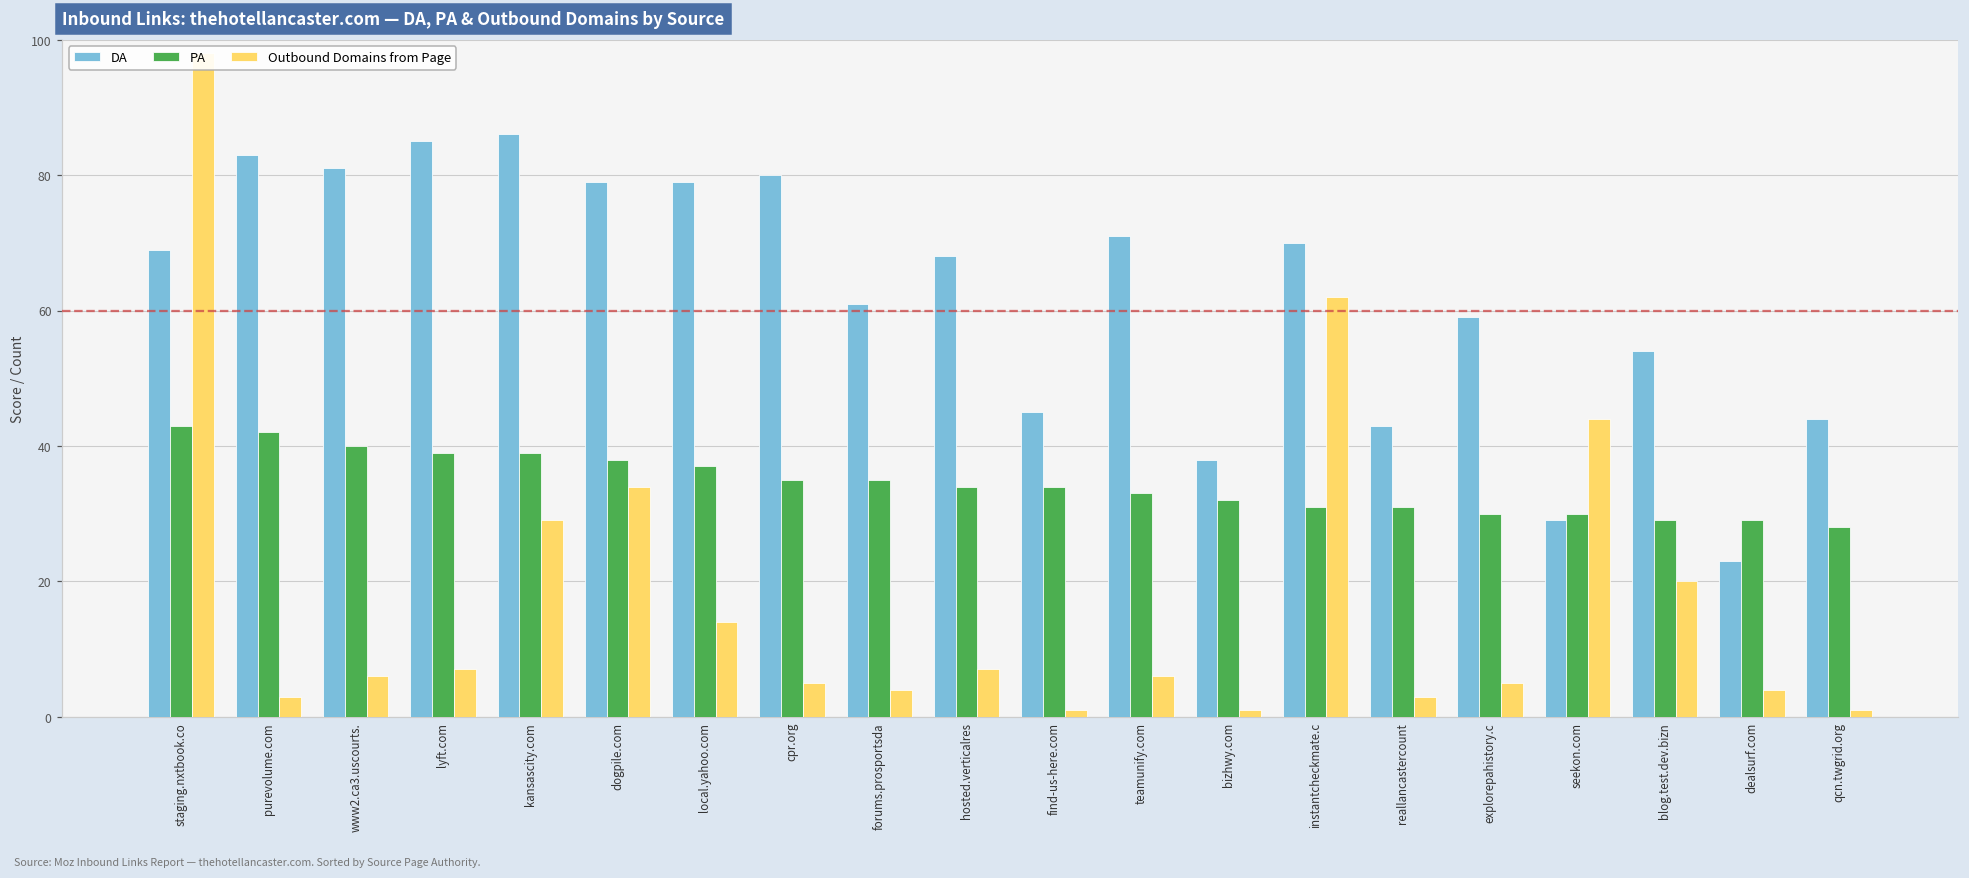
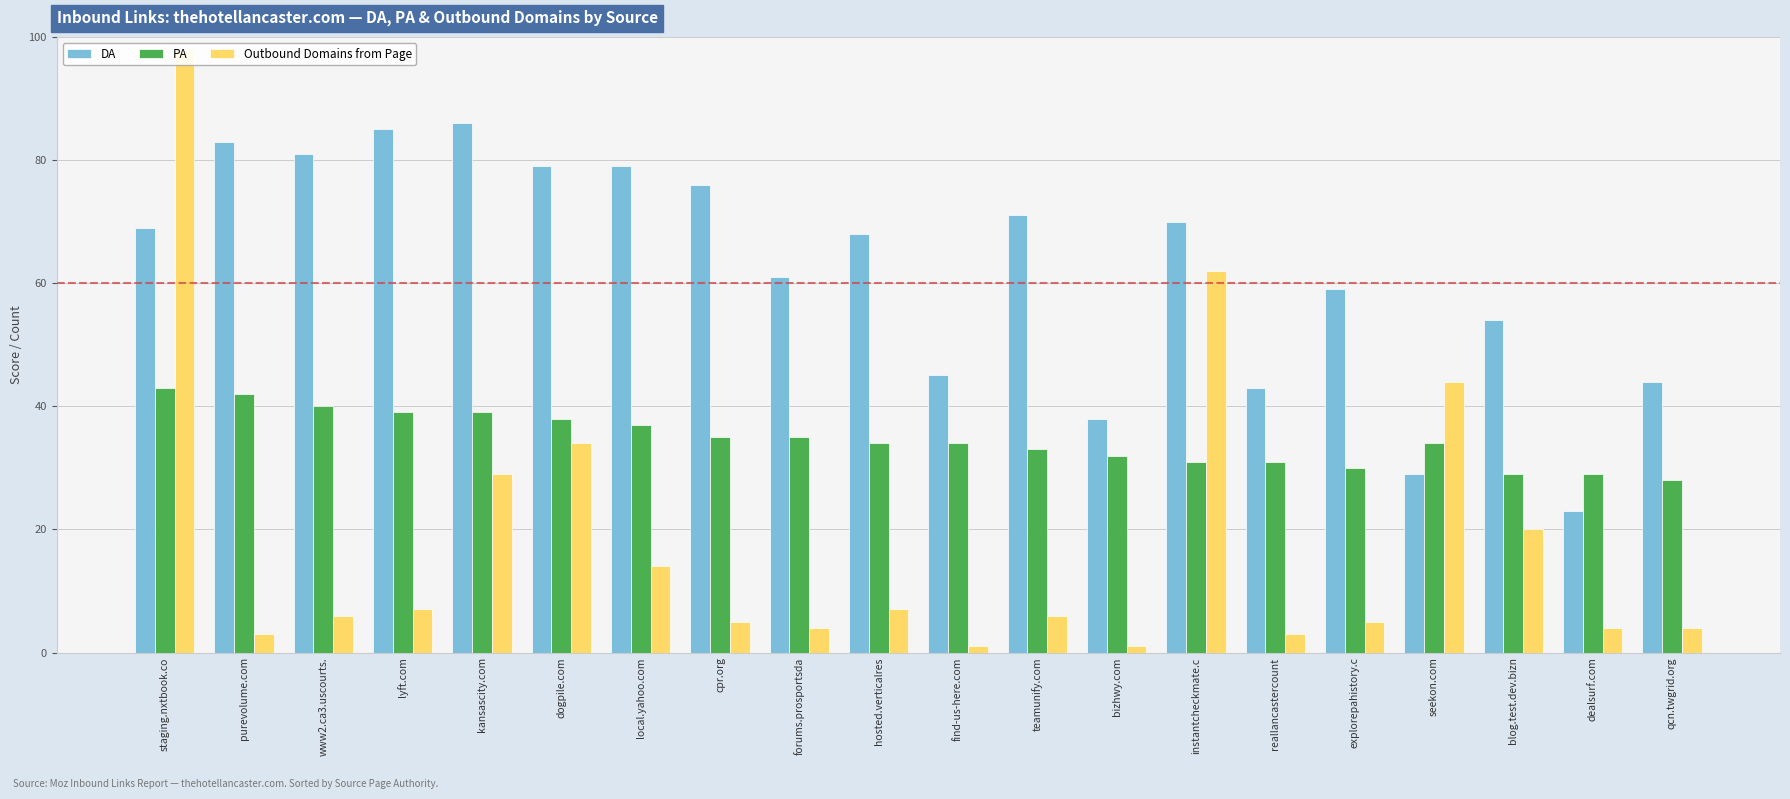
  {
    "DA": {
      "staging.nxtbook.co": 69,
      "purevolume.com": 83,
      "www2.ca3.uscourts.": 81,
      "lyft.com": 85,
      "kansascity.com": 86,
      "dogpile.com": 79,
      "local.yahoo.com": 79,
-     "cpr.org": 80,
+     "cpr.org": 76,
      "forums.prosportsda": 61,
      "hosted.verticalres": 68,
      "find-us-here.com": 45,
      "teamunify.com": 71,
      "bizhwy.com": 38,
      "instantcheckmate.c": 70,
      "reallancastercount": 43,
      "explorepahistory.c": 59,
      "seekon.com": 29,
      "blog.test.dev.bizn": 54,
      "dealsurf.com": 23,
      "qcn.twgrid.org": 44
    },
    "PA": {
      "staging.nxtbook.co": 43,
      "purevolume.com": 42,
      "www2.ca3.uscourts.": 40,
      "lyft.com": 39,
      "kansascity.com": 39,
      "dogpile.com": 38,
      "local.yahoo.com": 37,
      "cpr.org": 35,
      "forums.prosportsda": 35,
      "hosted.verticalres": 34,
      "find-us-here.com": 34,
      "teamunify.com": 33,
      "bizhwy.com": 32,
      "instantcheckmate.c": 31,
      "reallancastercount": 31,
      "explorepahistory.c": 30,
-     "seekon.com": 30,
+     "seekon.com": 34,
      "blog.test.dev.bizn": 29,
      "dealsurf.com": 29,
      "qcn.twgrid.org": 28
    },
    "Outbound Domains from Page": {
      "purevolume.com": 3,
      "www2.ca3.uscourts.": 6,
      "lyft.com": 7,
      "kansascity.com": 29,
      "dogpile.com": 34,
      "local.yahoo.com": 14,
      "cpr.org": 5,
      "forums.prosportsda": 4,
      "hosted.verticalres": 7,
      "find-us-here.com": 1,
      "teamunify.com": 6,
      "bizhwy.com": 1,
      "instantcheckmate.c": 62,
      "reallancastercount": 3,
      "explorepahistory.c": 5,
      "seekon.com": 44,
      "blog.test.dev.bizn": 20,
      "dealsurf.com": 4,
-     "qcn.twgrid.org": 1
+     "qcn.twgrid.org": 4
    }
  }
